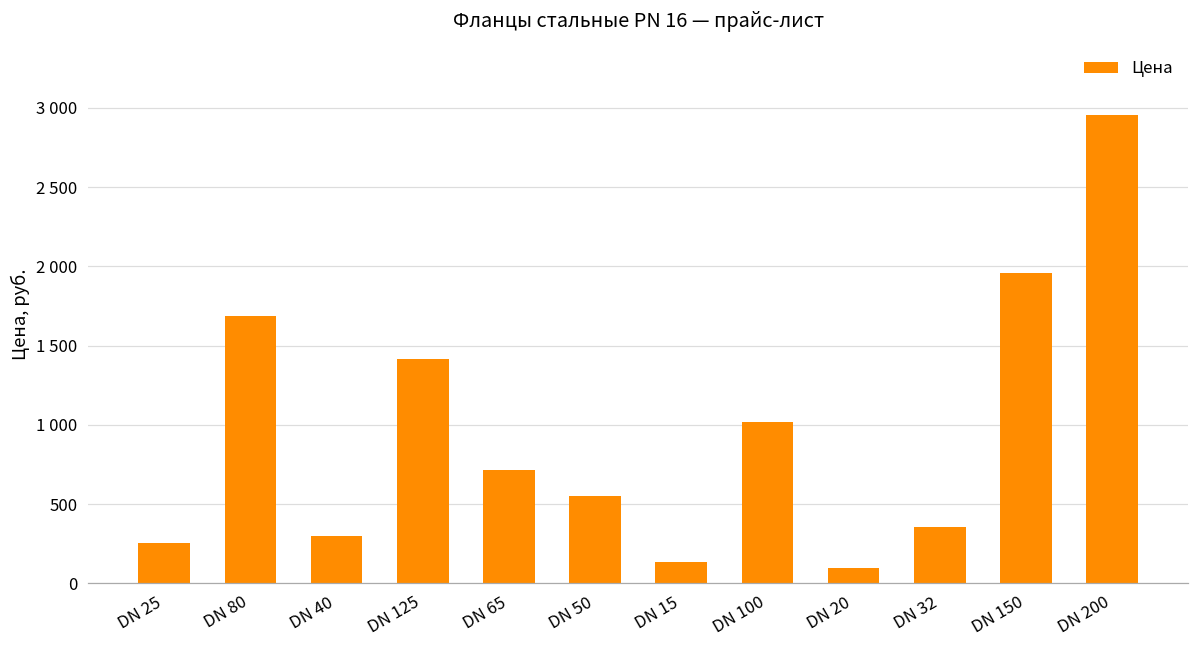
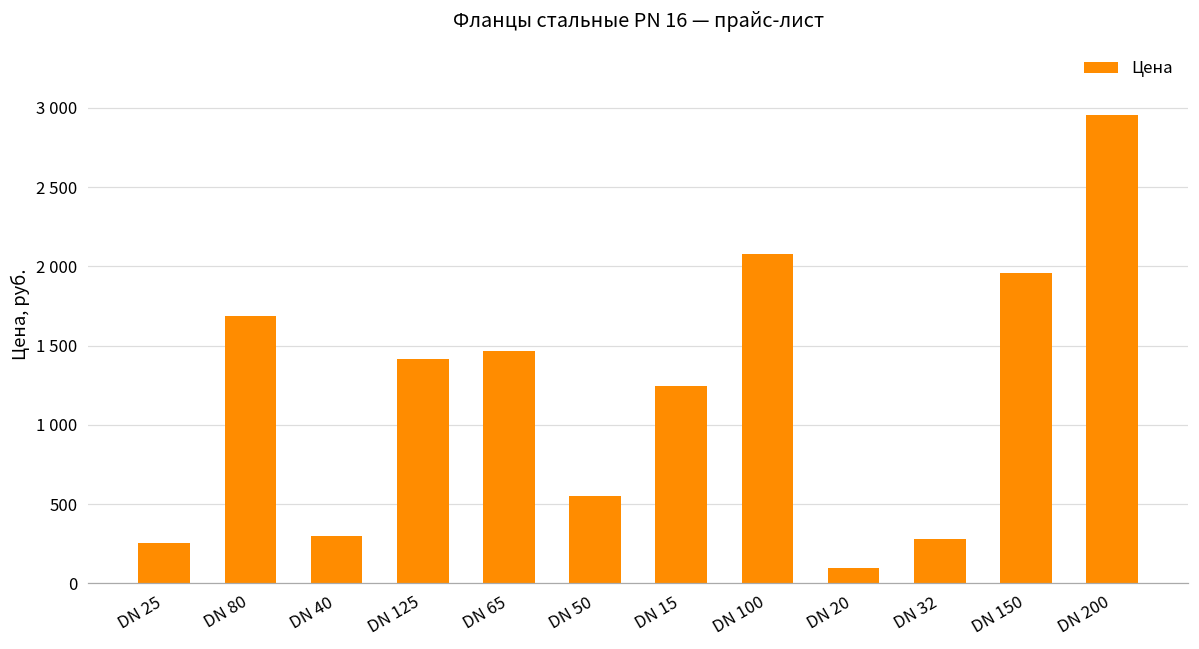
  {
    "DN 25": 260,
    "DN 80": 1690,
    "DN 40": 300,
    "DN 125": 1420,
-   "DN 65": 720,
+   "DN 65": 1460,
    "DN 50": 550,
-   "DN 15": 140,
-   "DN 100": 1020,
+   "DN 15": 1240,
+   "DN 100": 2080,
    "DN 20": 100,
-   "DN 32": 360,
+   "DN 32": 280,
    "DN 150": 1960,
    "DN 200": 2950
  }
